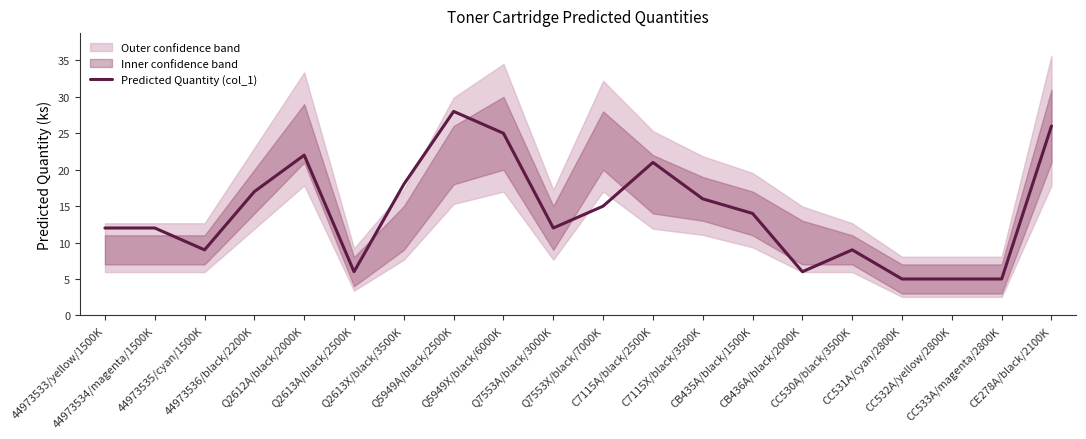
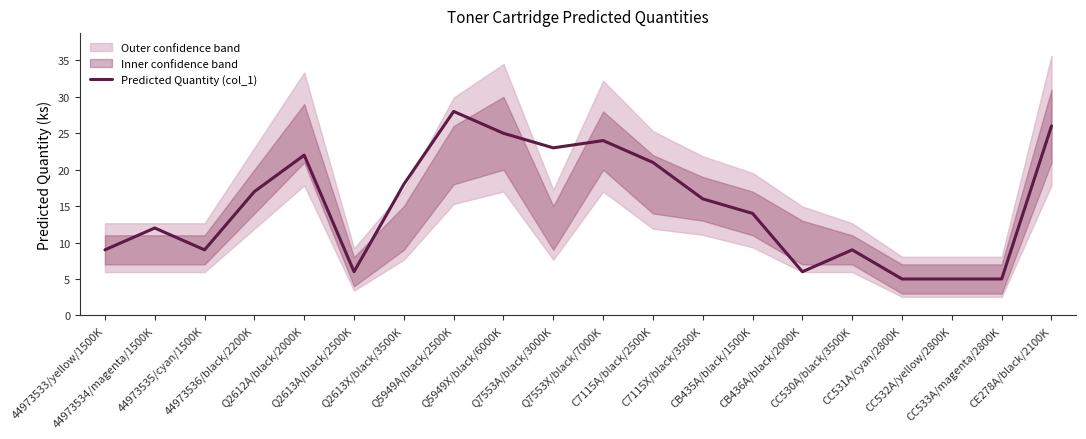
  {
    "Predicted Quantity (col_1)": {
-     "44973533/yellow/1500K": 12,
+     "44973533/yellow/1500K": 9,
      "44973534/magenta/1500K": 12,
      "44973535/cyan/1500K": 9,
      "44973536/black/2200K": 17,
      "Q2612A/black/2000K": 22,
      "Q2613A/black/2500K": 6,
      "Q2613X/black/3500K": 18,
      "Q5949A/black/2500K": 28,
      "Q5949X/black/6000K": 25,
-     "Q7553A/black/3000K": 12,
-     "Q7553X/black/7000K": 15,
+     "Q7553A/black/3000K": 23,
+     "Q7553X/black/7000K": 24,
      "C7115A/black/2500K": 21,
      "C7115X/black/3500K": 16,
      "CB435A/black/1500K": 14,
      "CB436A/black/2000K": 6,
      "CC530A/black/3500K": 9,
      "CC531A/cyan/2800K": 5,
      "CC532A/yellow/2800K": 5,
      "CC533A/magenta/2800K": 5,
      "CE278A/black/2100K": 26
    }
  }
